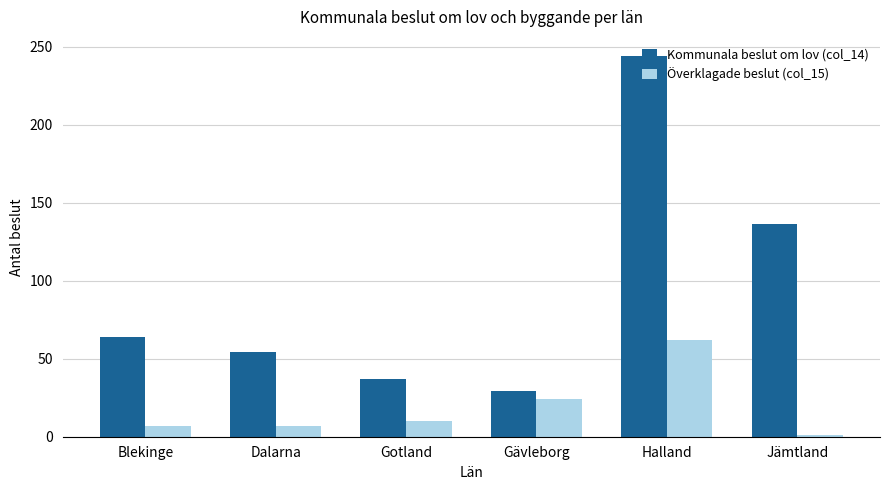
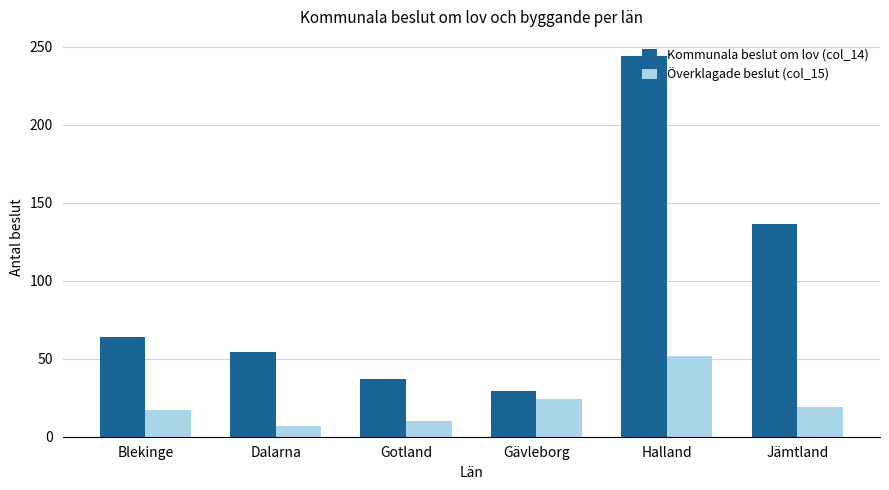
  {
    "Kommunala beslut om lov (col_14)": {
      "Blekinge": 64,
      "Dalarna": 54,
      "Gotland": 37,
      "Gävleborg": 29,
      "Halland": 244,
      "Jämtland": 136
    },
    "Överklagade beslut (col_15)": {
-     "Blekinge": 7,
+     "Blekinge": 17,
      "Dalarna": 7,
      "Gotland": 10,
      "Gävleborg": 24,
-     "Halland": 62,
-     "Jämtland": 1
+     "Halland": 52,
+     "Jämtland": 19
    }
  }
